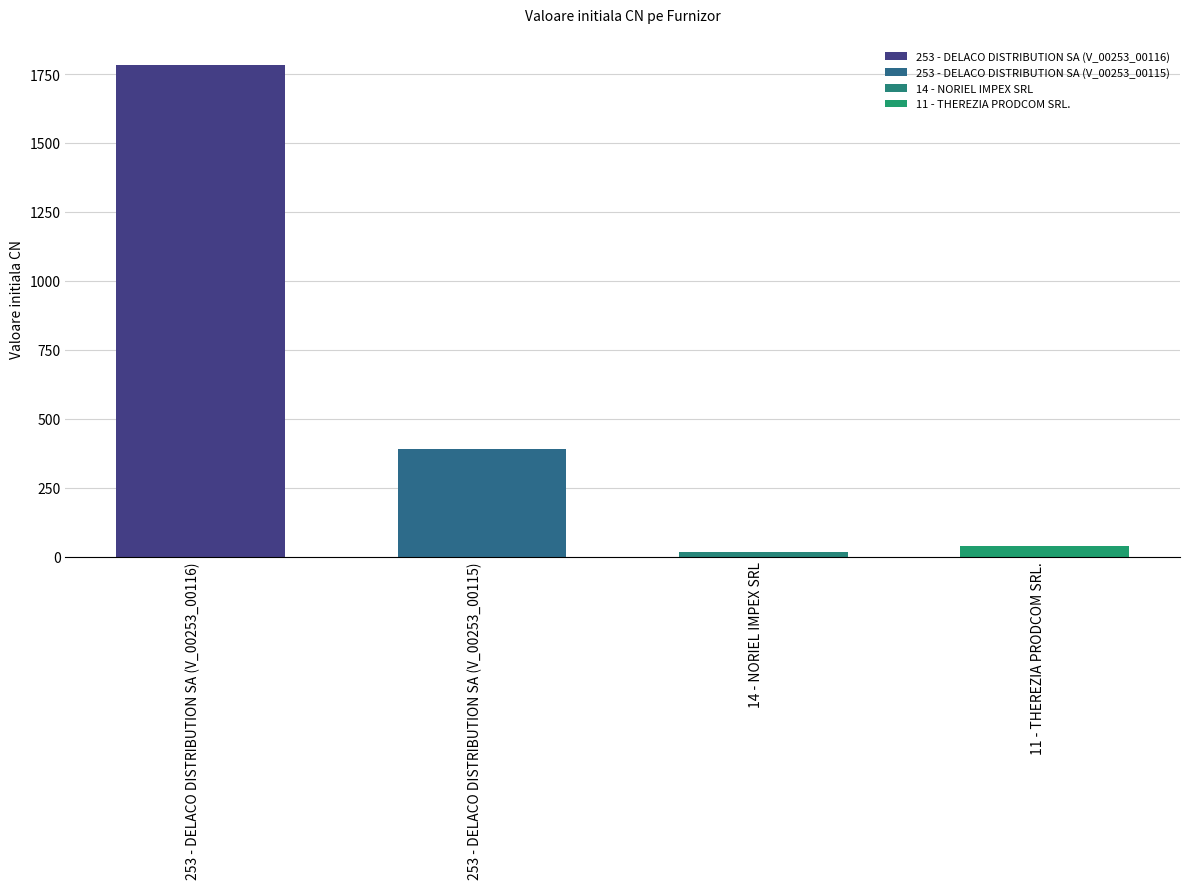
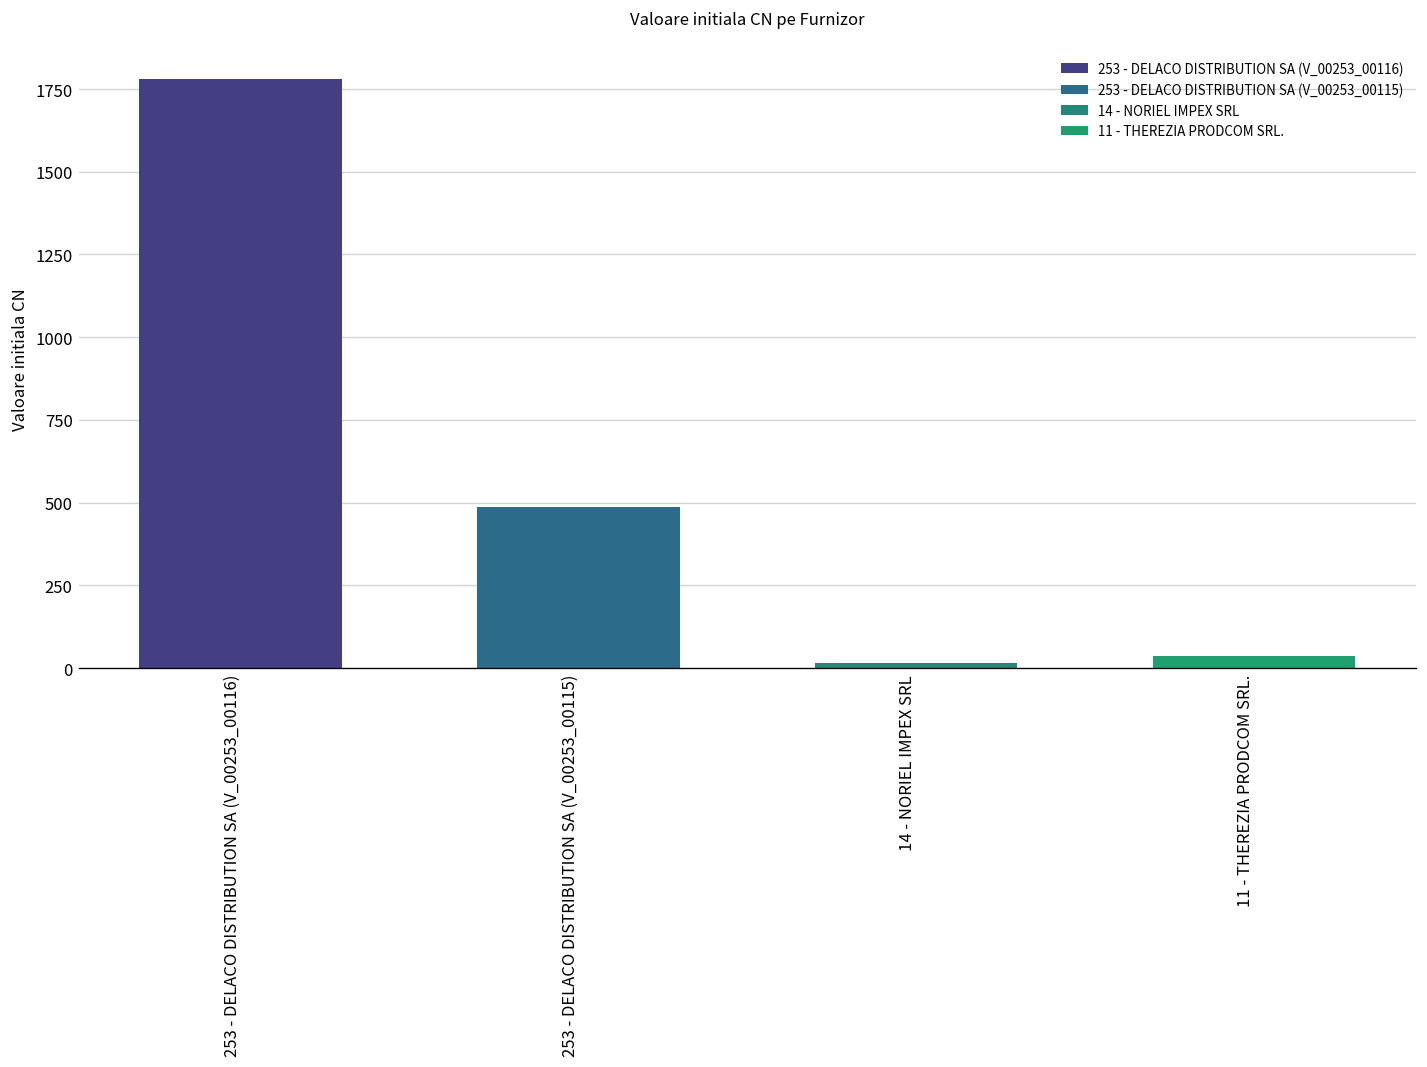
  {
    "253 - DELACO DISTRIBUTION SA (V_00253_00116)": 1780,
-   "253 - DELACO DISTRIBUTION SA (V_00253_00115)": 390,
+   "253 - DELACO DISTRIBUTION SA (V_00253_00115)": 490,
    "14 - NORIEL IMPEX SRL": 20,
    "11 - THEREZIA PRODCOM SRL.": 40
  }
